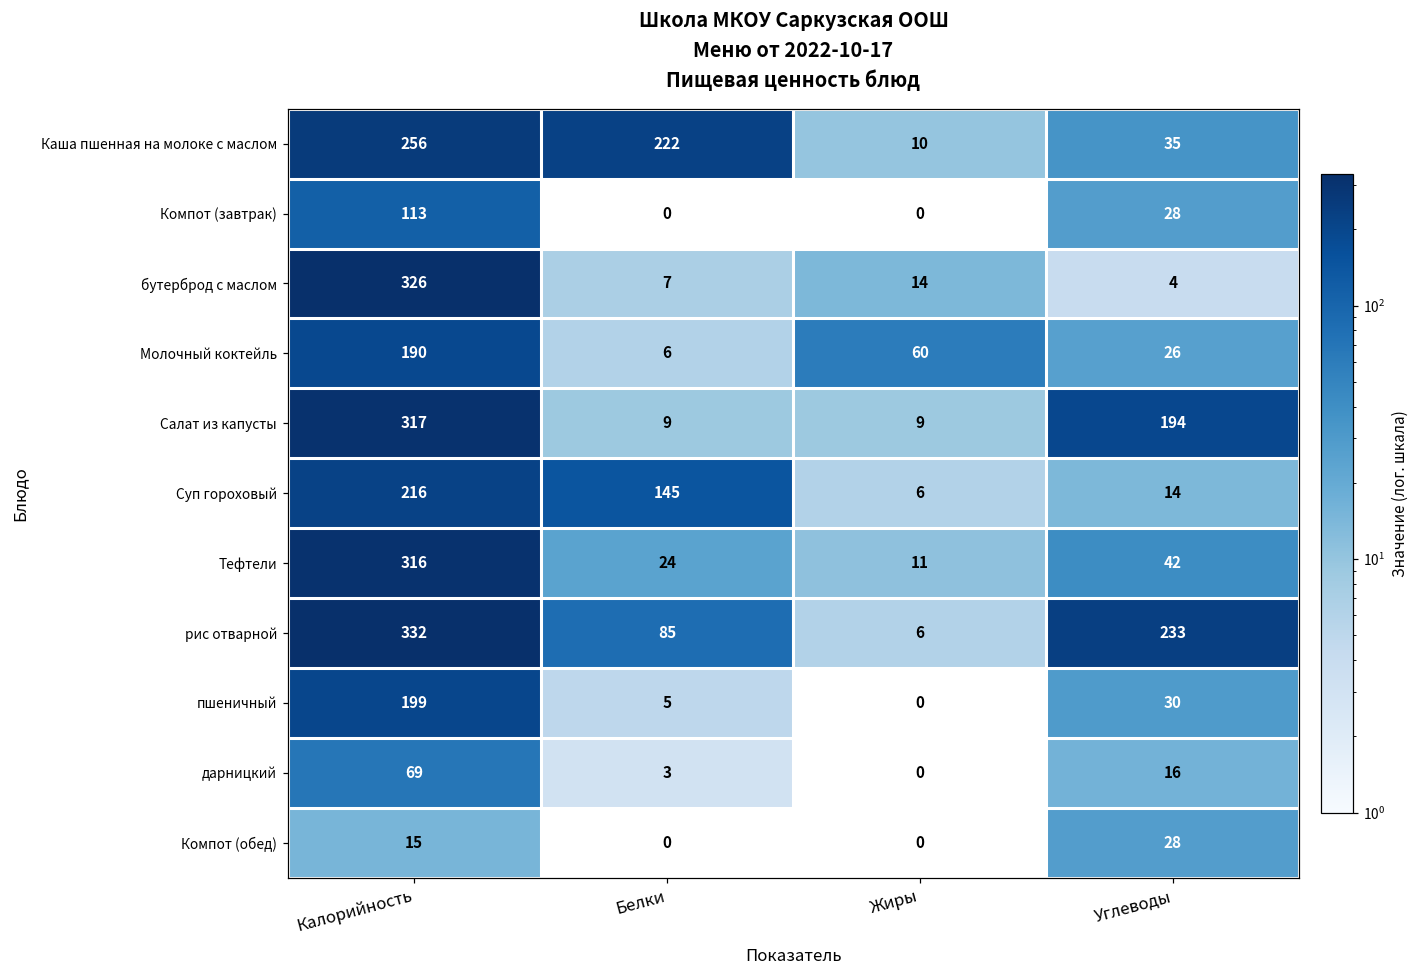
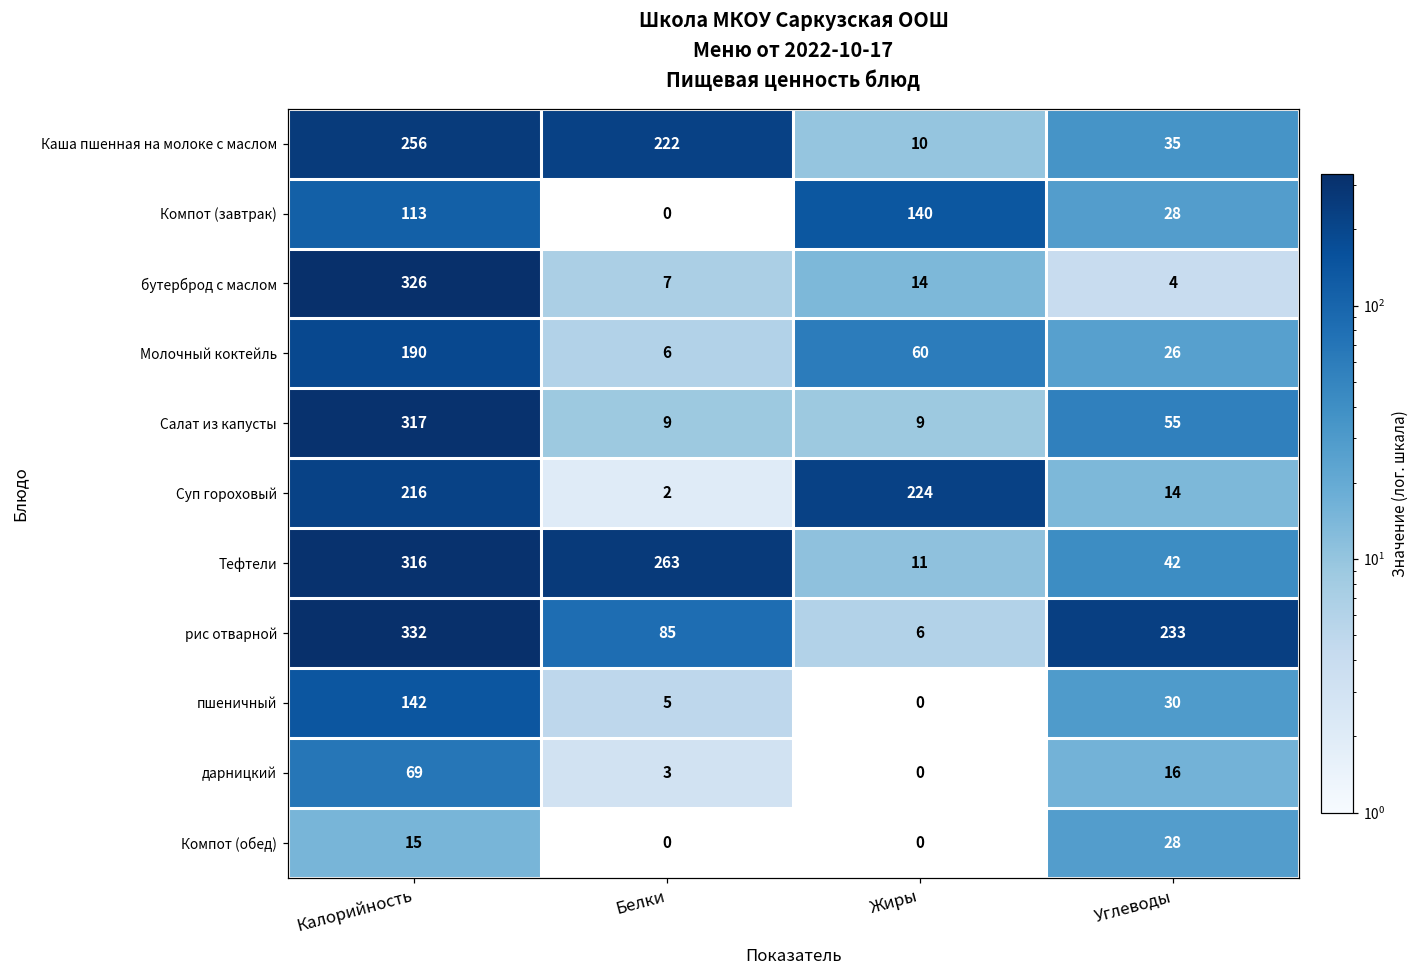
  {
    "Каша пшенная на молоке с маслом": {
      "Калорийность": 256,
      "Белки": 222,
      "Жиры": 10,
      "Углеводы": 35
    },
    "Компот (завтрак)": {
      "Калорийность": 113,
      "Белки": 0,
-     "Жиры": 0,
+     "Жиры": 140,
      "Углеводы": 28
    },
    "бутерброд с маслом": {
      "Калорийность": 326,
      "Белки": 7,
      "Жиры": 14,
      "Углеводы": 4
    },
    "Молочный коктейль": {
      "Калорийность": 190,
      "Белки": 6,
      "Жиры": 60,
      "Углеводы": 26
    },
    "Салат из капусты": {
      "Калорийность": 317,
      "Белки": 9,
      "Жиры": 9,
-     "Углеводы": 194
+     "Углеводы": 55
    },
    "Суп гороховый": {
      "Калорийность": 216,
-     "Белки": 145,
-     "Жиры": 6,
+     "Белки": 2,
+     "Жиры": 224,
      "Углеводы": 14
    },
    "Тефтели": {
      "Калорийность": 316,
-     "Белки": 24,
+     "Белки": 263,
      "Жиры": 11,
      "Углеводы": 42
    },
    "рис отварной": {
      "Калорийность": 332,
      "Белки": 85,
      "Жиры": 6,
      "Углеводы": 233
    },
    "пшеничный": {
-     "Калорийность": 199,
+     "Калорийность": 142,
      "Белки": 5,
      "Жиры": 0,
      "Углеводы": 30
    },
    "дарницкий": {
      "Калорийность": 69,
      "Белки": 3,
      "Жиры": 0,
      "Углеводы": 16
    },
    "Компот (обед)": {
      "Калорийность": 15,
      "Белки": 0,
      "Жиры": 0,
      "Углеводы": 28
    }
  }
